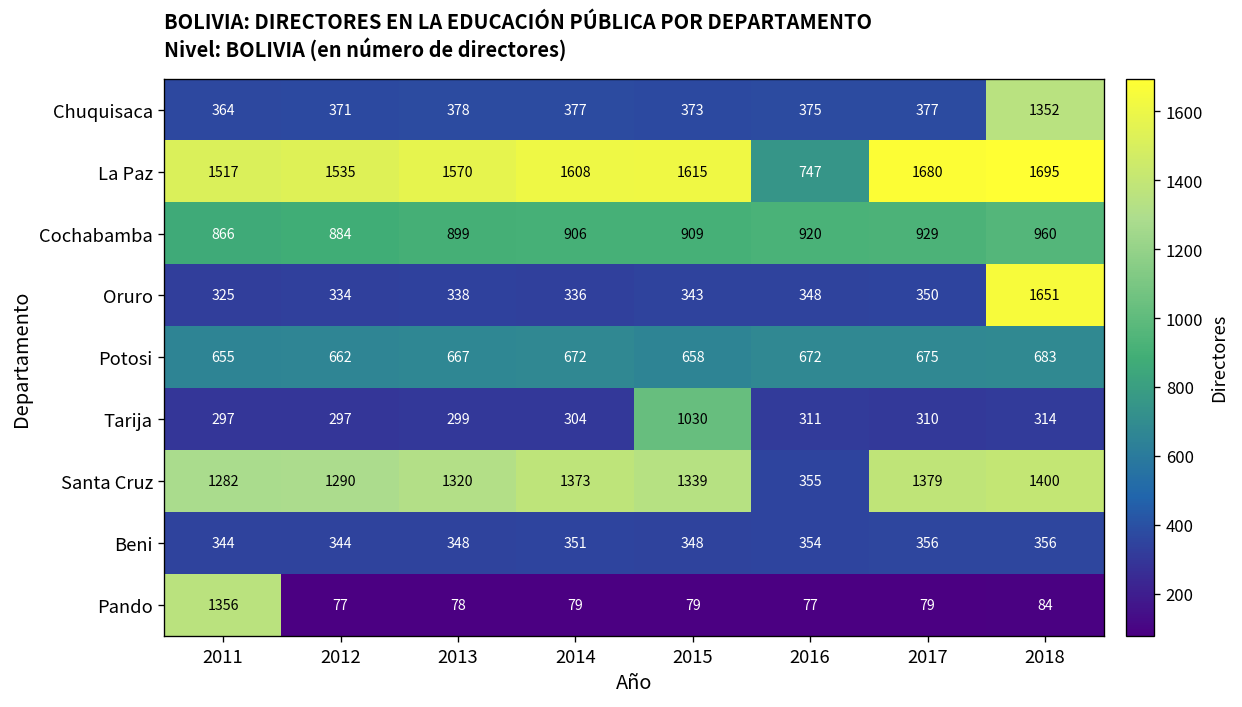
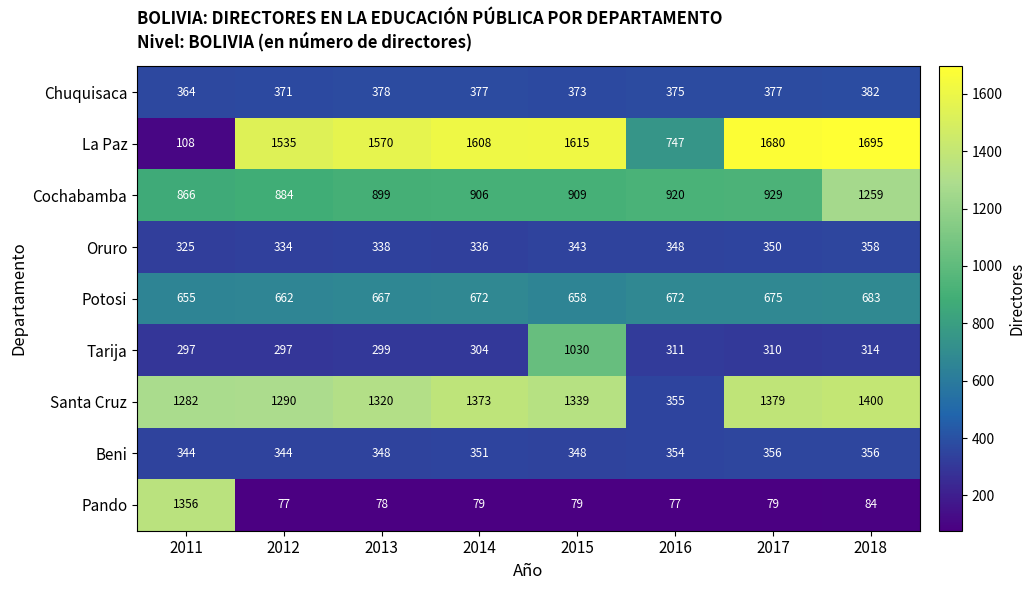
  {
    "Chuquisaca": {
      "2011": 364,
      "2012": 371,
      "2013": 378,
      "2014": 377,
      "2015": 373,
      "2016": 375,
      "2017": 377,
-     "2018": 1352
+     "2018": 382
    },
    "La Paz": {
-     "2011": 1517,
+     "2011": 108,
      "2012": 1535,
      "2013": 1570,
      "2014": 1608,
      "2015": 1615,
      "2016": 747,
      "2017": 1680,
      "2018": 1695
    },
    "Cochabamba": {
      "2011": 866,
      "2012": 884,
      "2013": 899,
      "2014": 906,
      "2015": 909,
      "2016": 920,
      "2017": 929,
-     "2018": 960
+     "2018": 1259
    },
    "Oruro": {
      "2011": 325,
      "2012": 334,
      "2013": 338,
      "2014": 336,
      "2015": 343,
      "2016": 348,
      "2017": 350,
-     "2018": 1651
+     "2018": 358
    },
    "Potosi": {
      "2011": 655,
      "2012": 662,
      "2013": 667,
      "2014": 672,
      "2015": 658,
      "2016": 672,
      "2017": 675,
      "2018": 683
    },
    "Tarija": {
      "2011": 297,
      "2012": 297,
      "2013": 299,
      "2014": 304,
      "2015": 1030,
      "2016": 311,
      "2017": 310,
      "2018": 314
    },
    "Santa Cruz": {
      "2011": 1282,
      "2012": 1290,
      "2013": 1320,
      "2014": 1373,
      "2015": 1339,
      "2016": 355,
      "2017": 1379,
      "2018": 1400
    },
    "Beni": {
      "2011": 344,
      "2012": 344,
      "2013": 348,
      "2014": 351,
      "2015": 348,
      "2016": 354,
      "2017": 356,
      "2018": 356
    },
    "Pando": {
      "2011": 1356,
      "2012": 77,
      "2013": 78,
      "2014": 79,
      "2015": 79,
      "2016": 77,
      "2017": 79,
      "2018": 84
    }
  }
